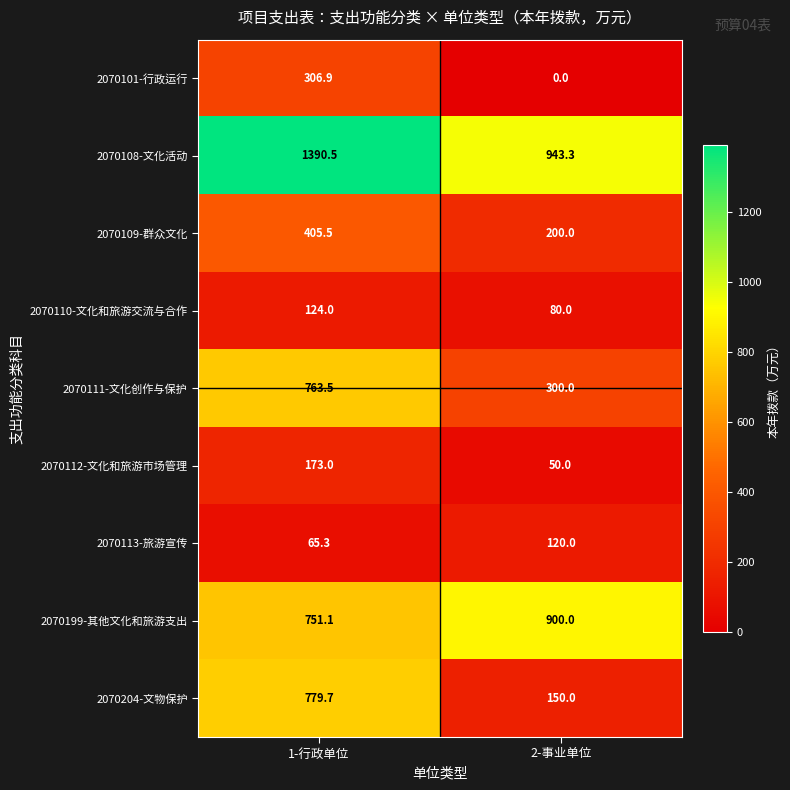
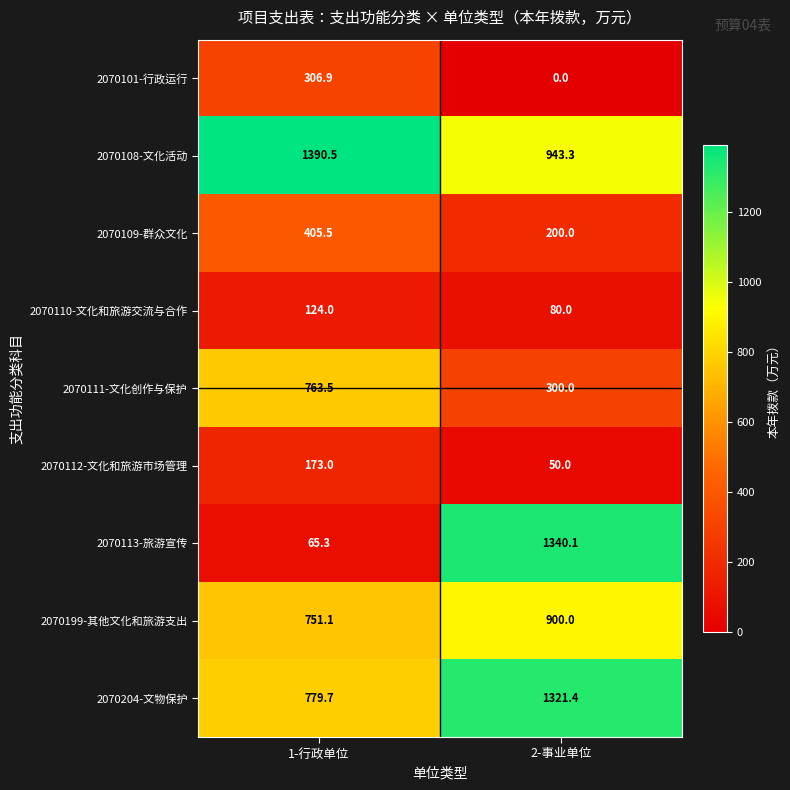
  {
    "2070101-行政运行": {
      "1-行政单位": 306.9,
      "2-事业单位": 0.0
    },
    "2070108-文化活动": {
      "1-行政单位": 1390.5,
      "2-事业单位": 943.3
    },
    "2070109-群众文化": {
      "1-行政单位": 405.5,
      "2-事业单位": 200.0
    },
    "2070110-文化和旅游交流与合作": {
      "1-行政单位": 124.0,
      "2-事业单位": 80.0
    },
    "2070111-文化创作与保护": {
      "1-行政单位": 763.5,
      "2-事业单位": 300.0
    },
    "2070112-文化和旅游市场管理": {
      "1-行政单位": 173.0,
      "2-事业单位": 50.0
    },
    "2070113-旅游宣传": {
      "1-行政单位": 65.3,
-     "2-事业单位": 120.0
+     "2-事业单位": 1340.1
    },
    "2070199-其他文化和旅游支出": {
      "1-行政单位": 751.1,
      "2-事业单位": 900.0
    },
    "2070204-文物保护": {
      "1-行政单位": 779.7,
-     "2-事业单位": 150.0
+     "2-事业单位": 1321.4
    }
  }
